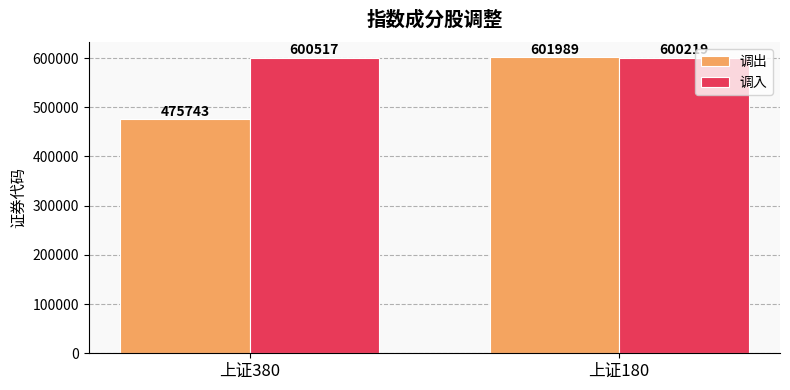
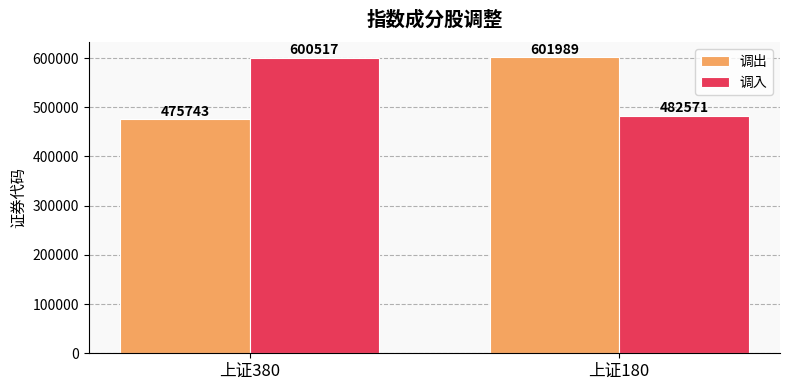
  {
    "调出": {
      "上证380": 475743,
      "上证180": 601989
    },
    "调入": {
-     "上证180": 600000
+     "上证180": 480000
    }
  }
